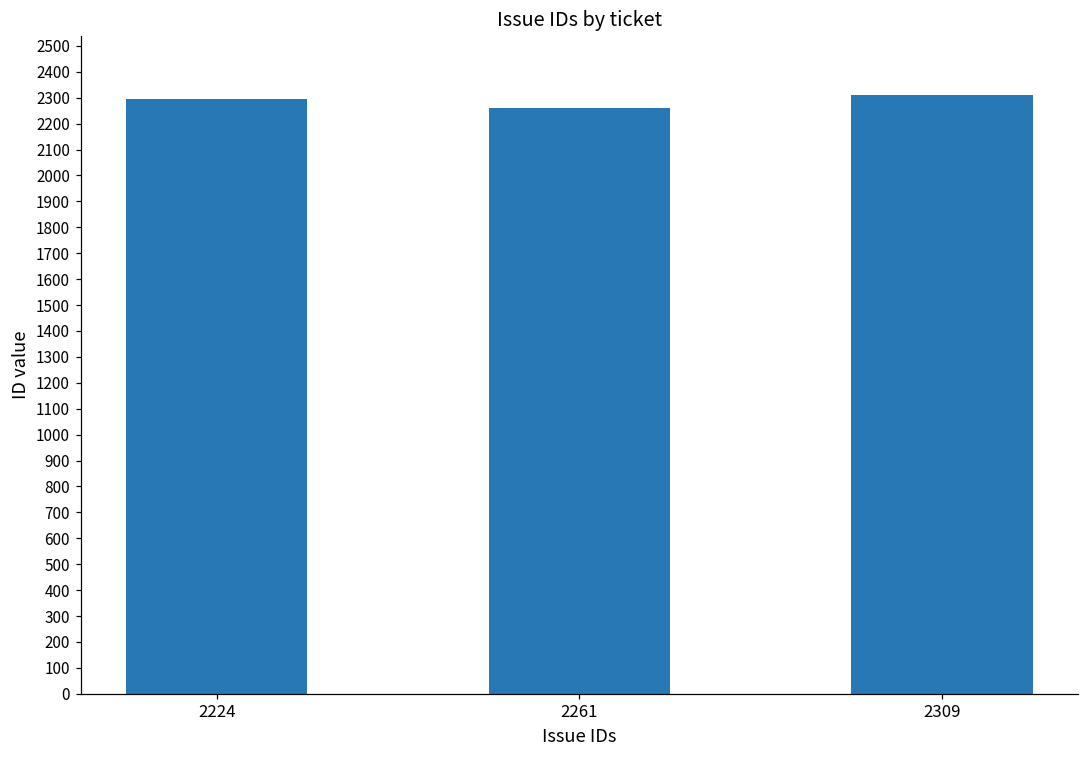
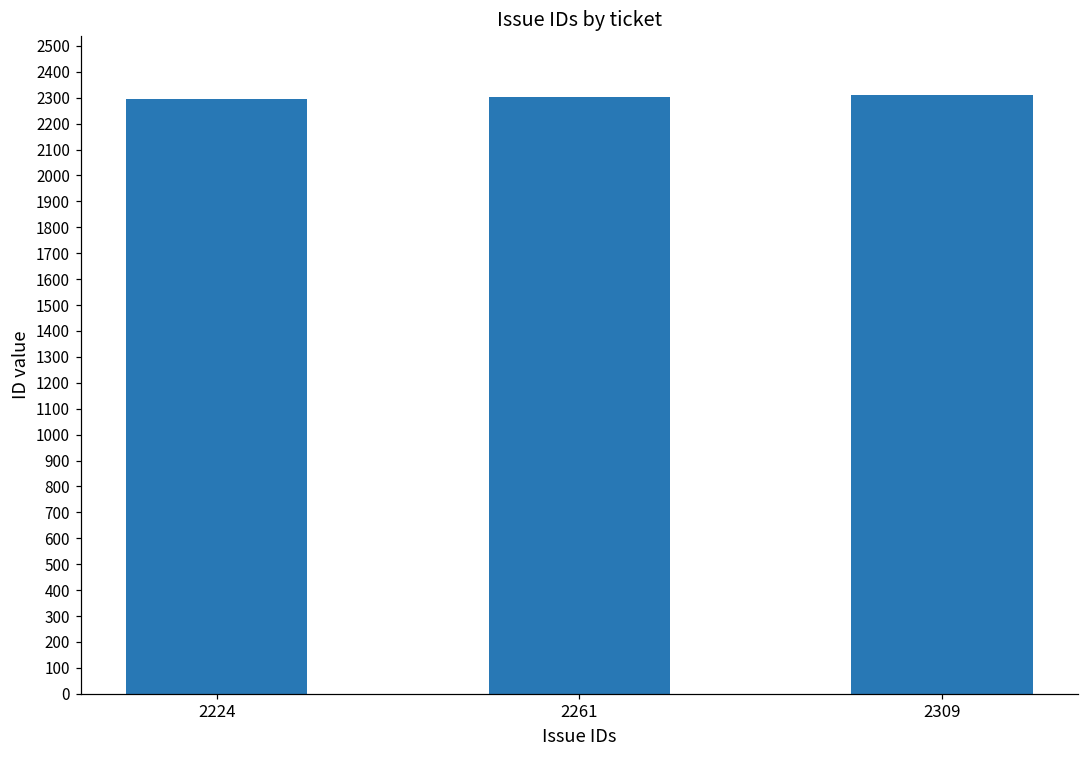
  {
    "2224": 2290,
-   "2261": 2260,
+   "2261": 2300,
    "2309": 2310
  }
